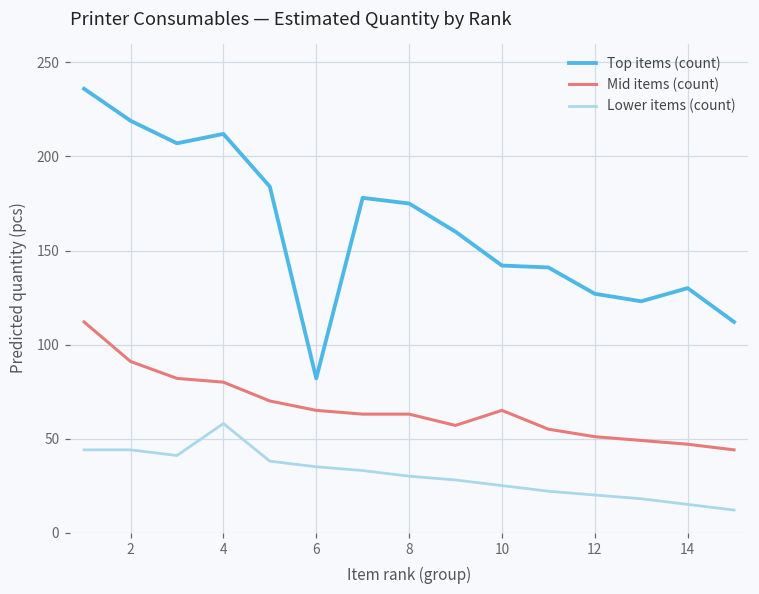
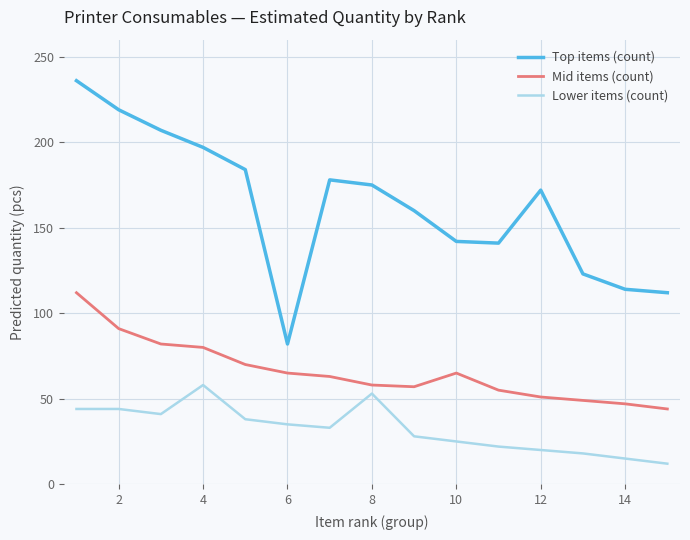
  {
    "Top items (count)": {
      "2": 219,
-     "4": 212,
+     "4": 197,
      "6": 82,
      "8": 175,
      "10": 142,
-     "12": 127,
-     "14": 130
+     "12": 172,
+     "14": 114
    },
    "Mid items (count)": {
      "2": 91,
      "4": 80,
      "6": 65,
-     "8": 63,
+     "8": 58,
      "10": 65,
      "12": 51,
      "14": 47
    },
    "Lower items (count)": {
      "2": 44,
      "4": 58,
      "6": 35,
-     "8": 30,
+     "8": 53,
      "10": 25,
      "12": 20,
      "14": 15
    }
  }
